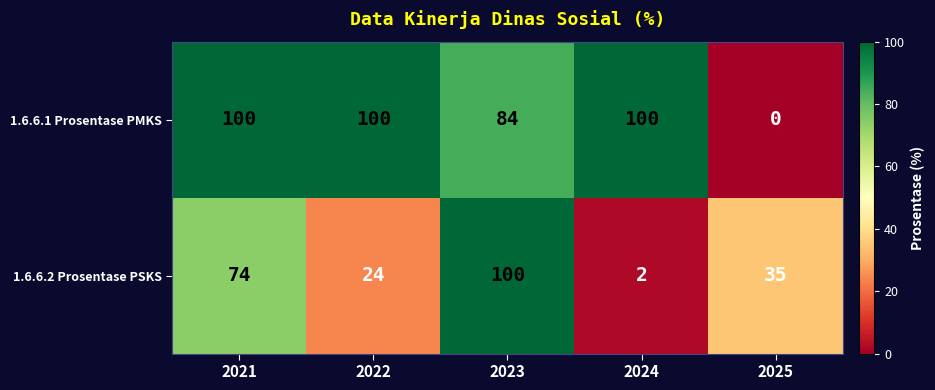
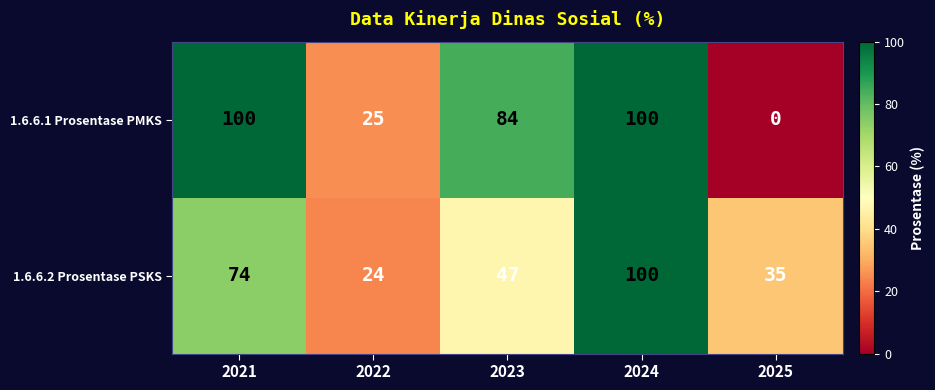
  {
    "1.6.6.1 Prosentase PMKS": {
      "2021": 100,
-     "2022": 100,
+     "2022": 25,
      "2023": 84,
      "2024": 100,
      "2025": 0
    },
    "1.6.6.2 Prosentase PSKS": {
      "2021": 74,
      "2022": 24,
-     "2023": 100,
-     "2024": 2,
+     "2023": 47,
+     "2024": 100,
      "2025": 35
    }
  }
